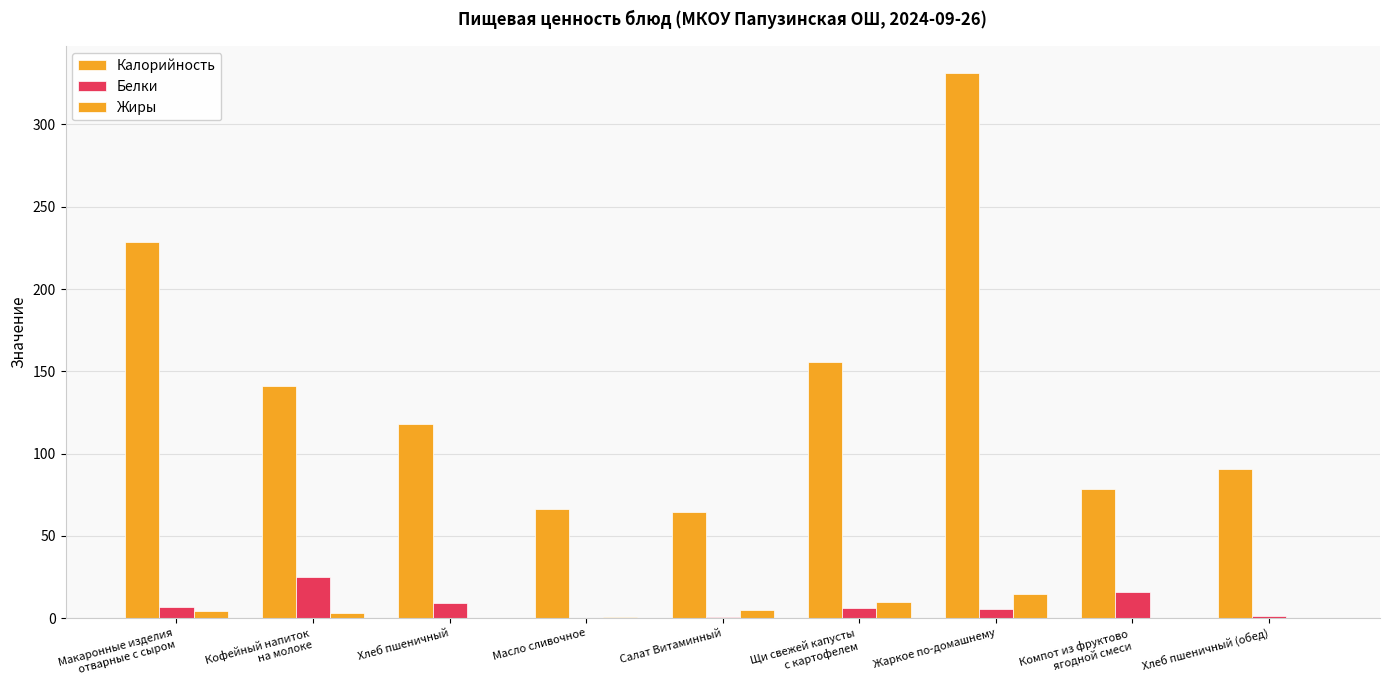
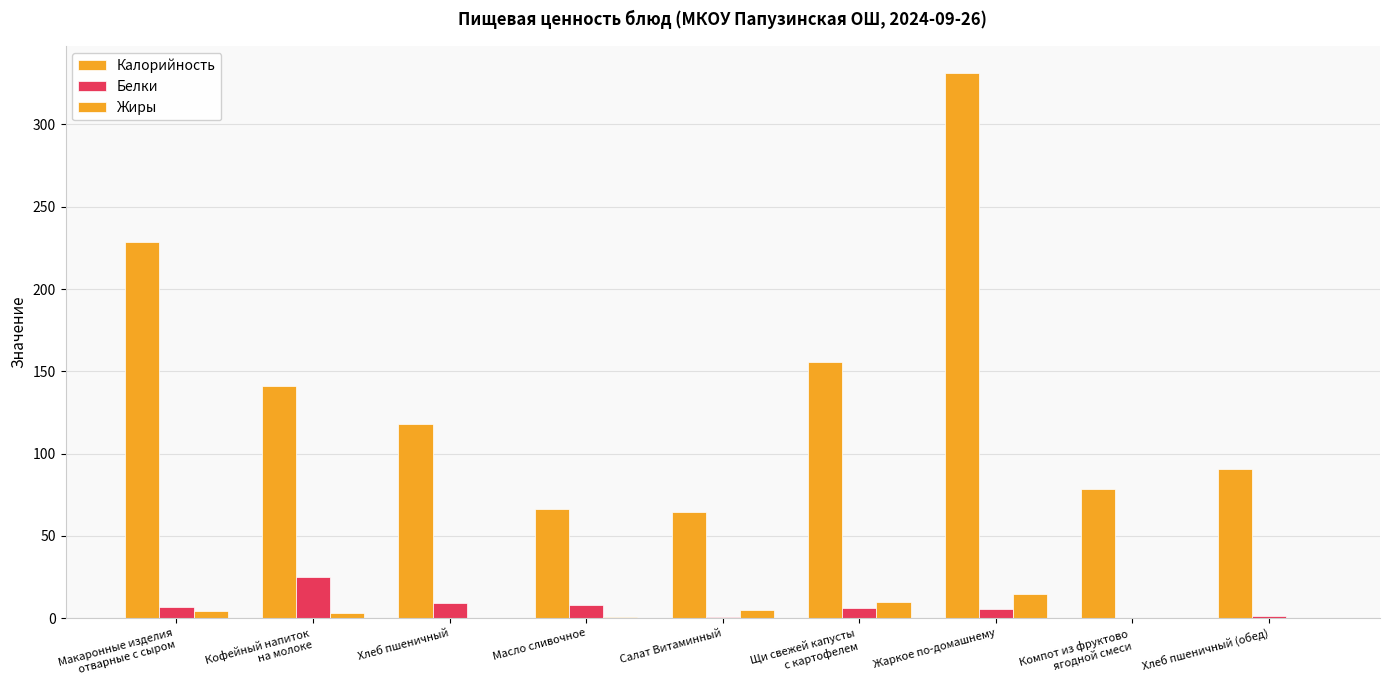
  {
    "Белки": {
      "Макаронные изделия отварные с сыром": 7,
      "Кофейный напиток на молоке": 25,
      "Хлеб пшеничный": 9,
-     "Масло сливочное": 0,
+     "Масло сливочное": 8,
      "Щи свежей капусты с картофелем": 6,
      "Жаркое по-домашнему": 6,
-     "Компот из фруктово ягодной смеси": 16
+     "Компот из фруктово ягодной смеси": 0
    }
  }
